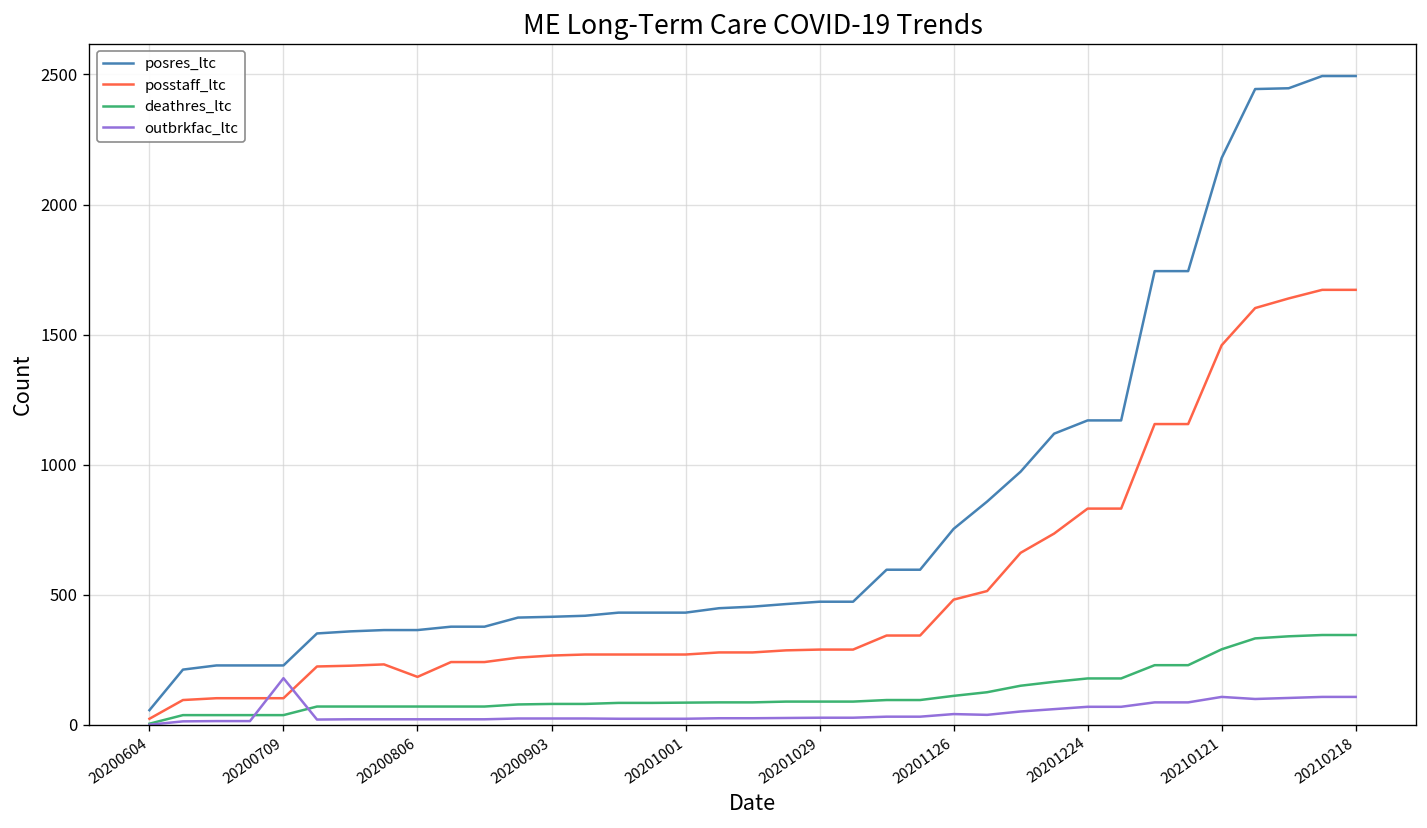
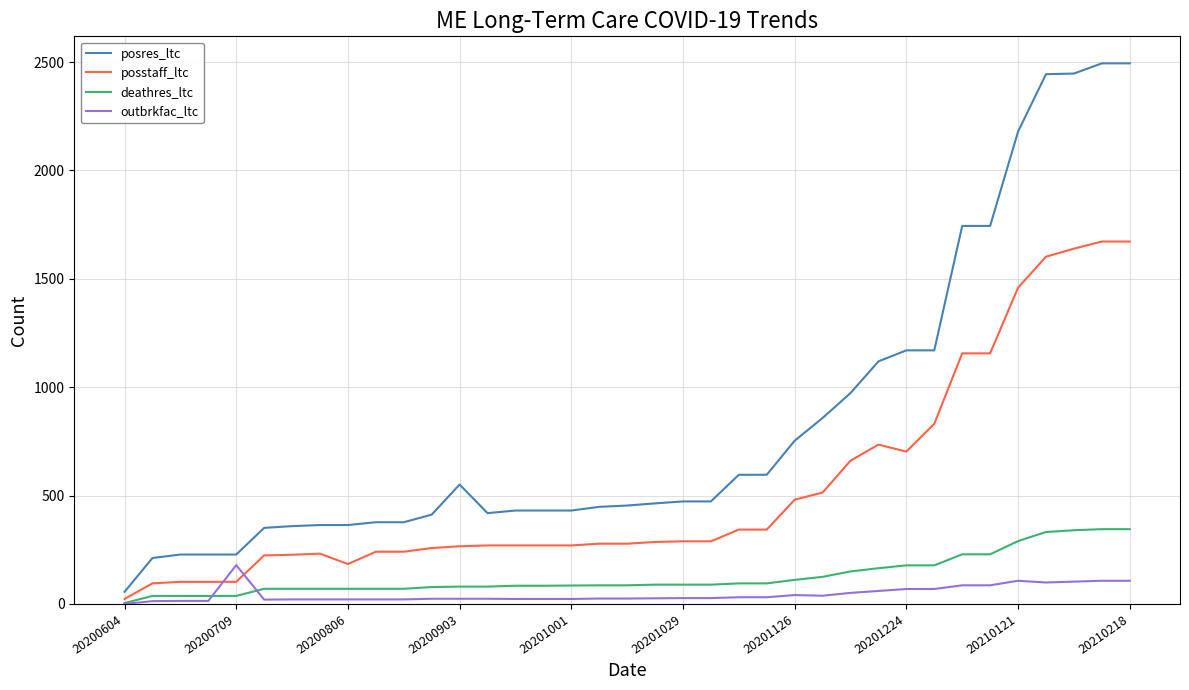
  {
    "posres_ltc": {
      "20200604": 60,
      "20200709": 230,
      "20200806": 360,
-     "20200903": 420,
+     "20200903": 550,
      "20201001": 430,
      "20201029": 470,
      "20201126": 750,
      "20201224": 1170,
      "20210121": 2180,
      "20210218": 2490
    },
    "posstaff_ltc": {
      "20200604": 20,
      "20200709": 100,
      "20200806": 180,
      "20200903": 270,
      "20201001": 270,
      "20201029": 290,
      "20201126": 480,
-     "20201224": 830,
+     "20201224": 700,
      "20210121": 1460,
      "20210218": 1670
    },
    "deathres_ltc": {
      "20200709": 40,
      "20200806": 70,
      "20200903": 80,
      "20201001": 90,
      "20201029": 90,
      "20201126": 110,
      "20201224": 180,
      "20210121": 290,
      "20210218": 350
    },
    "outbrkfac_ltc": {
      "20200709": 180,
      "20200806": 20,
      "20200903": 20,
      "20201001": 20,
      "20201029": 30,
      "20201126": 40,
      "20201224": 70,
      "20210121": 110,
      "20210218": 110
    }
  }
